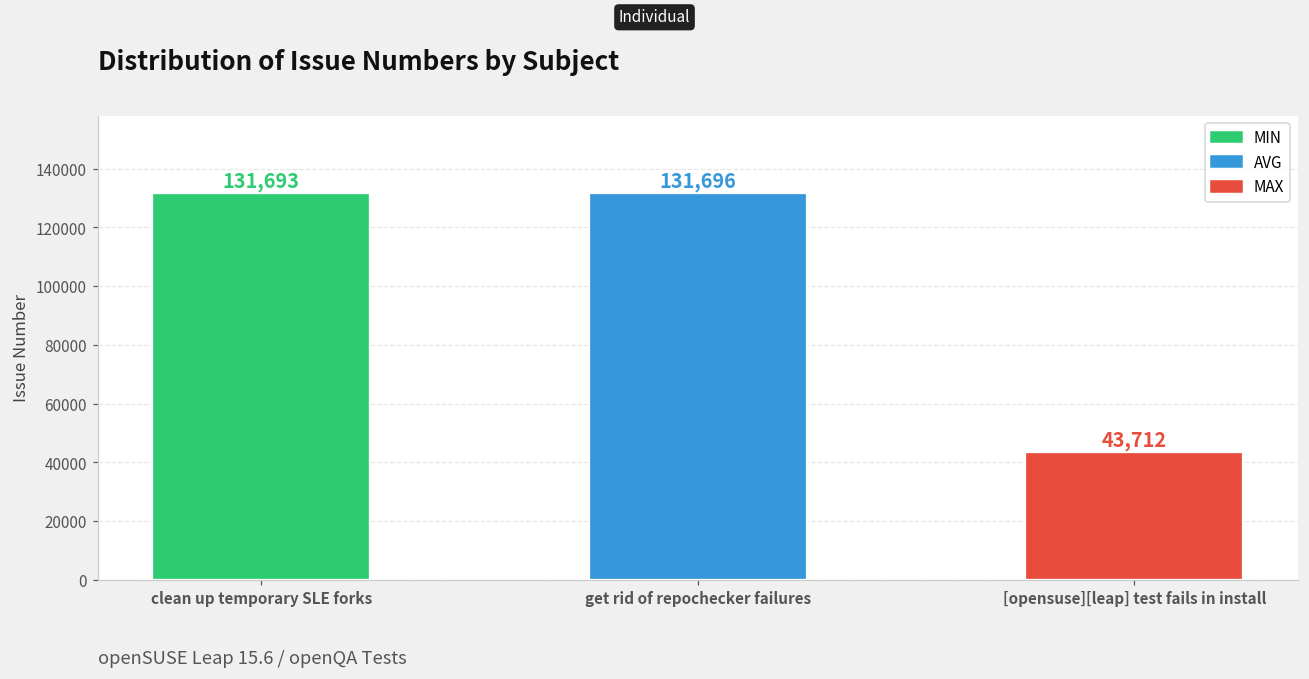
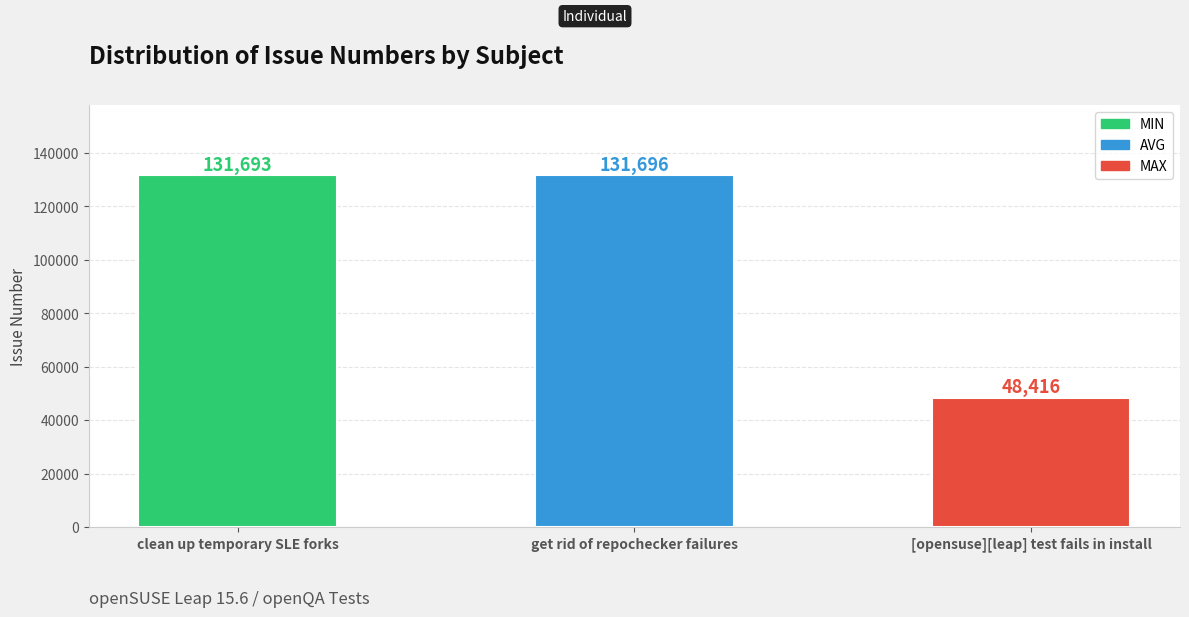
  {
    "clean up temporary SLE forks": "131,693",
    "get rid of repochecker failures": "131,696",
-   "[opensuse][leap] test fails in install": "43,712"
+   "[opensuse][leap] test fails in install": "48,416"
  }
